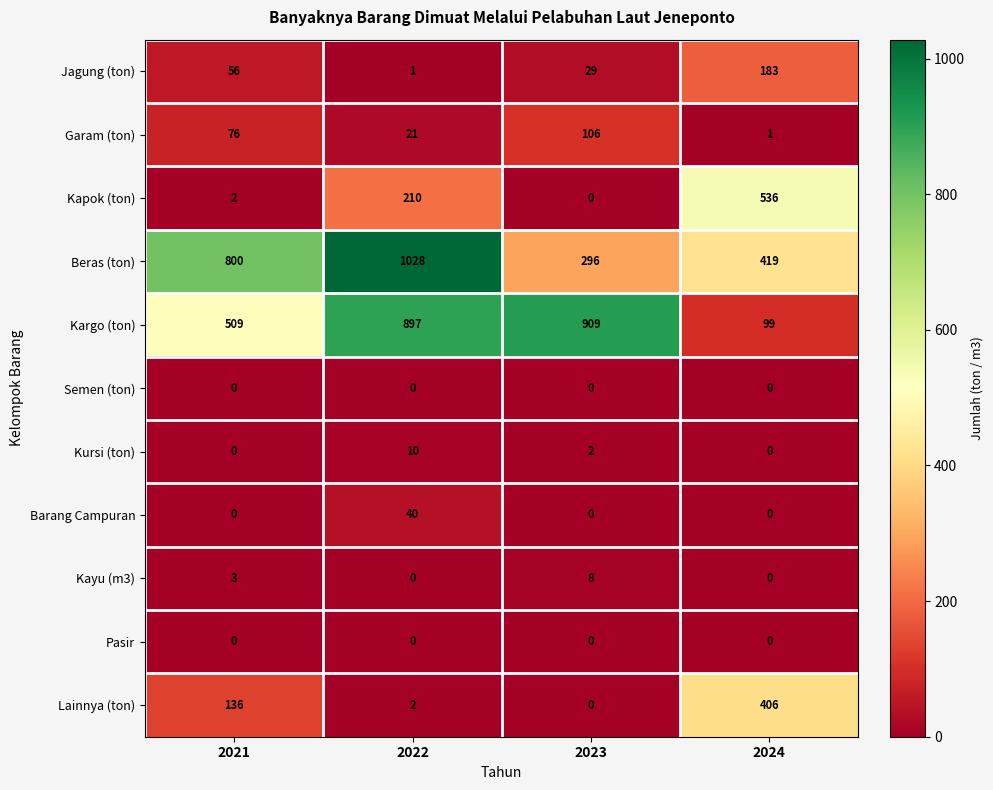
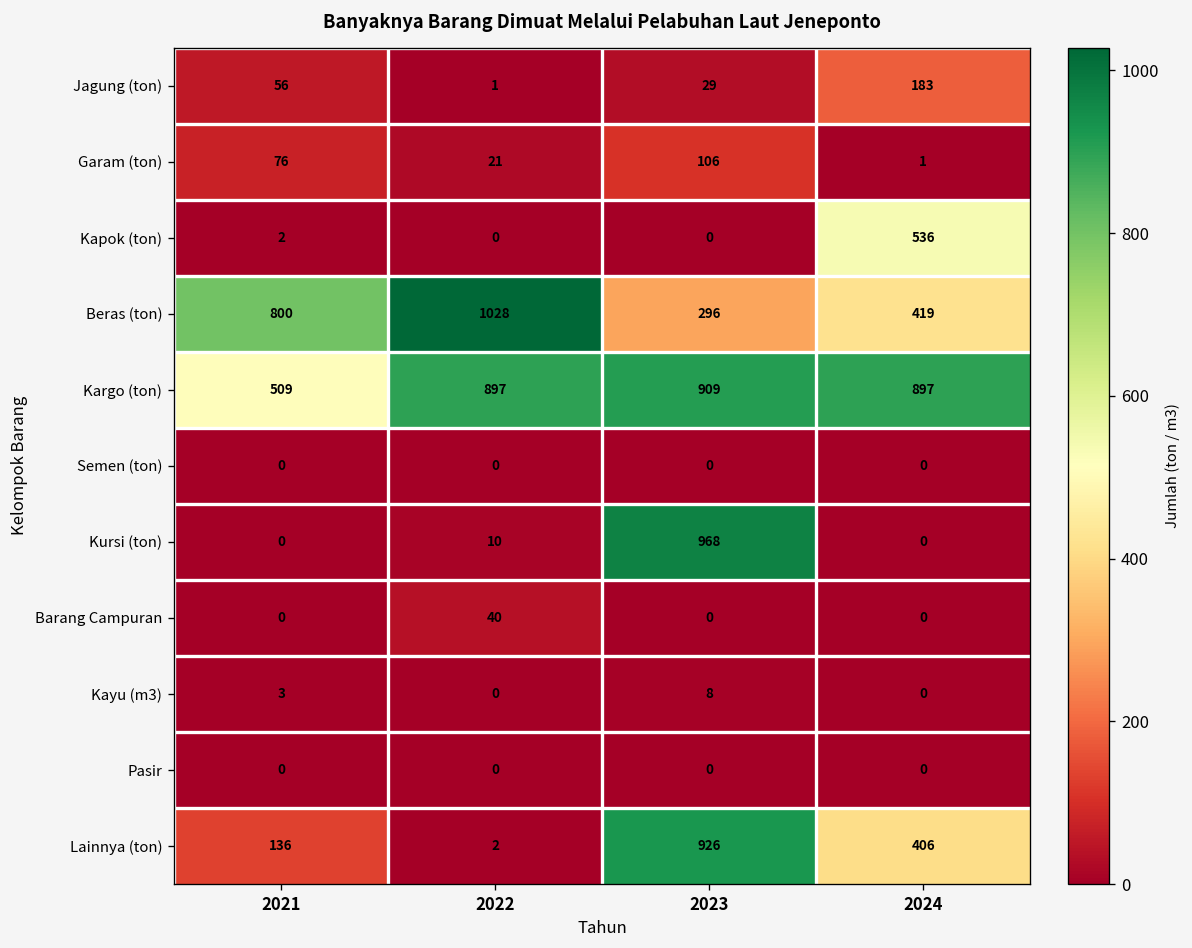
  {
    "Jagung (ton)": {
      "2021": 56,
      "2022": 1,
      "2023": 29,
      "2024": 183
    },
    "Garam (ton)": {
      "2021": 76,
      "2022": 21,
      "2023": 106,
      "2024": 1
    },
    "Kapok (ton)": {
      "2021": 2,
-     "2022": 210,
+     "2022": 0,
      "2023": 0,
      "2024": 536
    },
    "Beras (ton)": {
      "2021": 800,
      "2022": 1028,
      "2023": 296,
      "2024": 419
    },
    "Kargo (ton)": {
      "2021": 509,
      "2022": 897,
      "2023": 909,
-     "2024": 99
+     "2024": 897
    },
    "Semen (ton)": {
      "2021": 0,
      "2022": 0,
      "2023": 0,
      "2024": 0
    },
    "Kursi (ton)": {
      "2021": 0,
      "2022": 10,
-     "2023": 2,
+     "2023": 968,
      "2024": 0
    },
    "Barang Campuran": {
      "2021": 0,
      "2022": 40,
      "2023": 0,
      "2024": 0
    },
    "Kayu (m3)": {
      "2021": 3,
      "2022": 0,
      "2023": 8,
      "2024": 0
    },
    "Pasir": {
      "2021": 0,
      "2022": 0,
      "2023": 0,
      "2024": 0
    },
    "Lainnya (ton)": {
      "2021": 136,
      "2022": 2,
-     "2023": 0,
+     "2023": 926,
      "2024": 406
    }
  }
